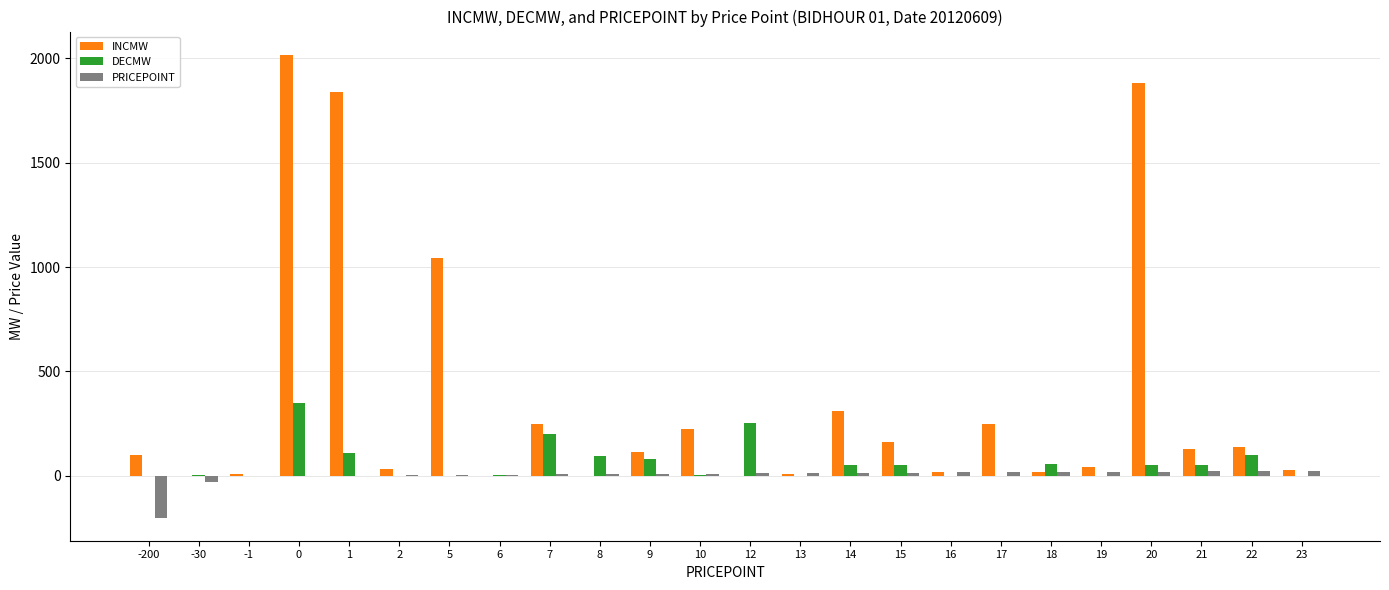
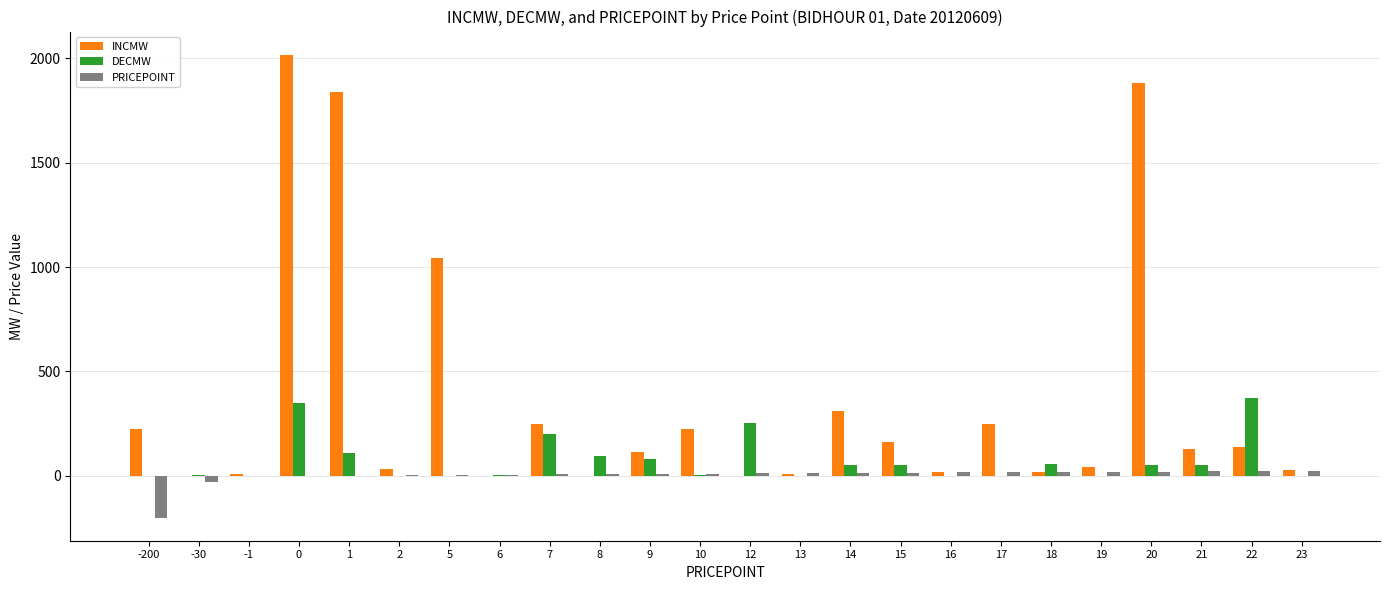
  {
    "INCMW": {
-     "-200": 100,
+     "-200": 220,
      "-30": 0,
      "0": 2020,
      "1": 1840,
      "2": 40,
      "5": 1050,
      "6": 0,
      "7": 250,
      "8": 0,
      "9": 120,
      "10": 220,
      "12": 0,
      "14": 310,
      "15": 160,
      "16": 20,
      "17": 250,
      "18": 20,
      "19": 40,
      "20": 1880,
      "21": 130,
      "22": 140,
      "23": 30
    },
    "DECMW": {
      "-200": 0,
      "-1": 0,
      "0": 350,
      "1": 110,
      "2": 0,
      "5": 0,
      "7": 200,
      "8": 100,
      "9": 80,
      "12": 250,
      "13": 0,
      "14": 50,
      "15": 50,
      "16": 0,
      "17": 0,
      "18": 60,
      "19": 0,
      "20": 50,
      "21": 50,
-     "22": 100,
+     "22": 370,
      "23": 0
    },
    "PRICEPOINT": {
      "-200": -200,
      "-30": -30,
      "0": 0,
      "12": 10,
      "13": 10,
      "14": 10,
      "15": 20,
      "16": 20,
      "17": 20,
      "18": 20,
      "19": 20,
      "20": 20,
      "21": 20,
      "22": 20,
      "23": 20
    }
  }
